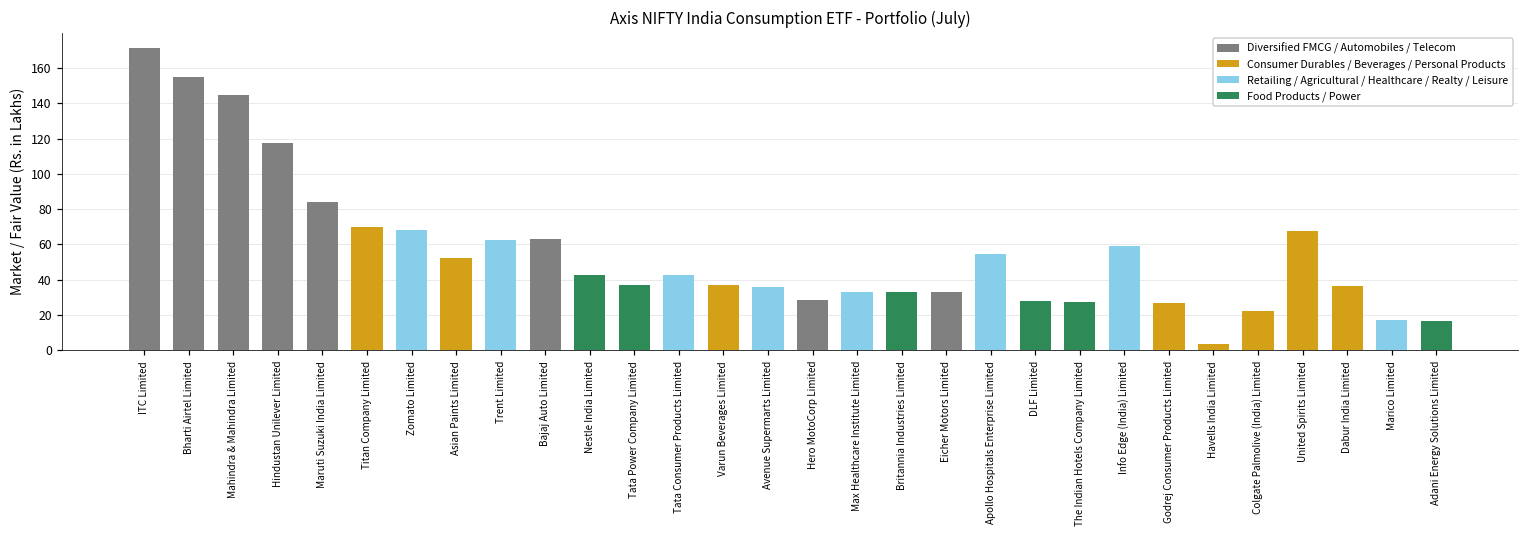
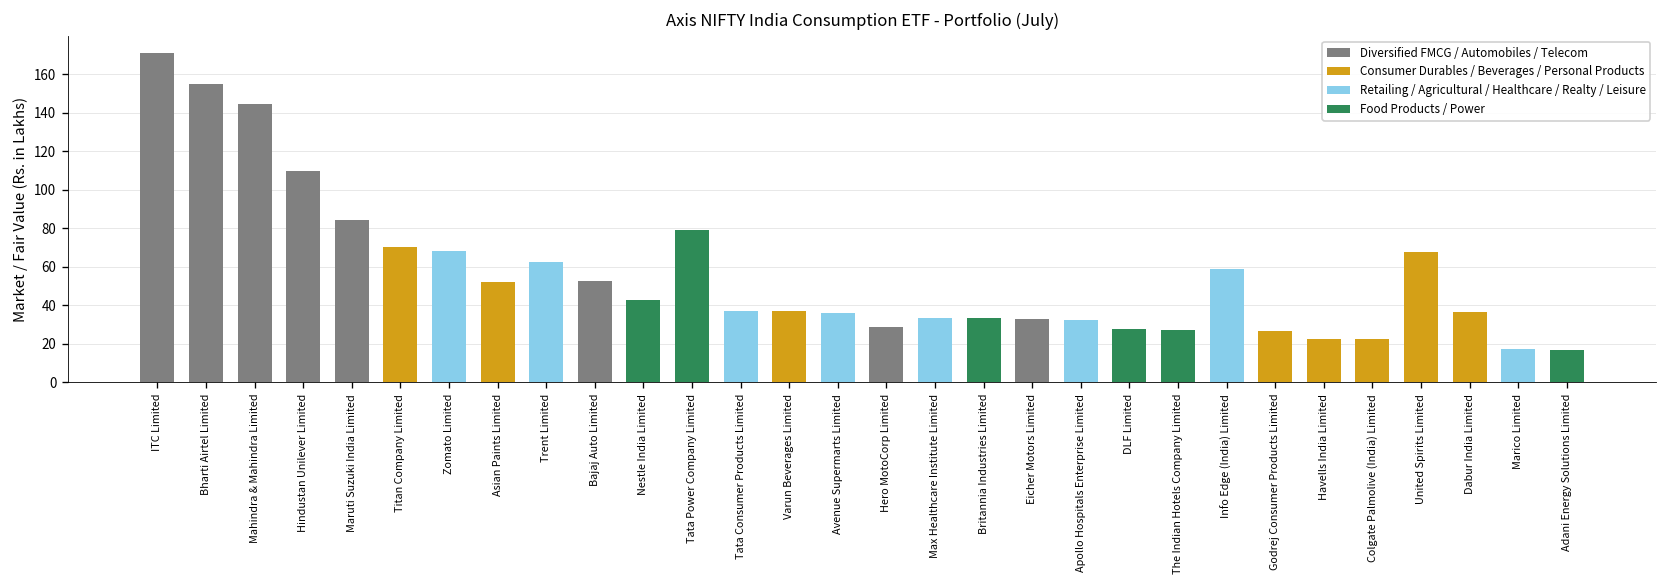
  {
    "ITC Limited": 171,
    "Bharti Airtel Limited": 155,
    "Mahindra & Mahindra Limited": 145,
-   "Hindustan Unilever Limited": 117,
+   "Hindustan Unilever Limited": 110,
    "Maruti Suzuki India Limited": 84,
    "Titan Company Limited": 70,
    "Zomato Limited": 68,
    "Asian Paints Limited": 52,
    "Trent Limited": 63,
-   "Bajaj Auto Limited": 63,
+   "Bajaj Auto Limited": 52,
    "Nestle India Limited": 43,
-   "Tata Power Company Limited": 37,
-   "Tata Consumer Products Limited": 42,
+   "Tata Power Company Limited": 79,
+   "Tata Consumer Products Limited": 37,
    "Varun Beverages Limited": 37,
    "Avenue Supermarts Limited": 36,
    "Hero MotoCorp Limited": 29,
    "Max Healthcare Institute Limited": 33,
    "Britannia Industries Limited": 33,
    "Eicher Motors Limited": 33,
-   "Apollo Hospitals Enterprise Limited": 54,
+   "Apollo Hospitals Enterprise Limited": 32,
    "DLF Limited": 28,
    "The Indian Hotels Company Limited": 27,
    "Info Edge (India) Limited": 59,
    "Godrej Consumer Products Limited": 27,
-   "Havells India Limited": 3,
+   "Havells India Limited": 23,
    "Colgate Palmolive (India) Limited": 22,
    "United Spirits Limited": 68,
    "Dabur India Limited": 37,
    "Marico Limited": 17,
    "Adani Energy Solutions Limited": 17
  }
